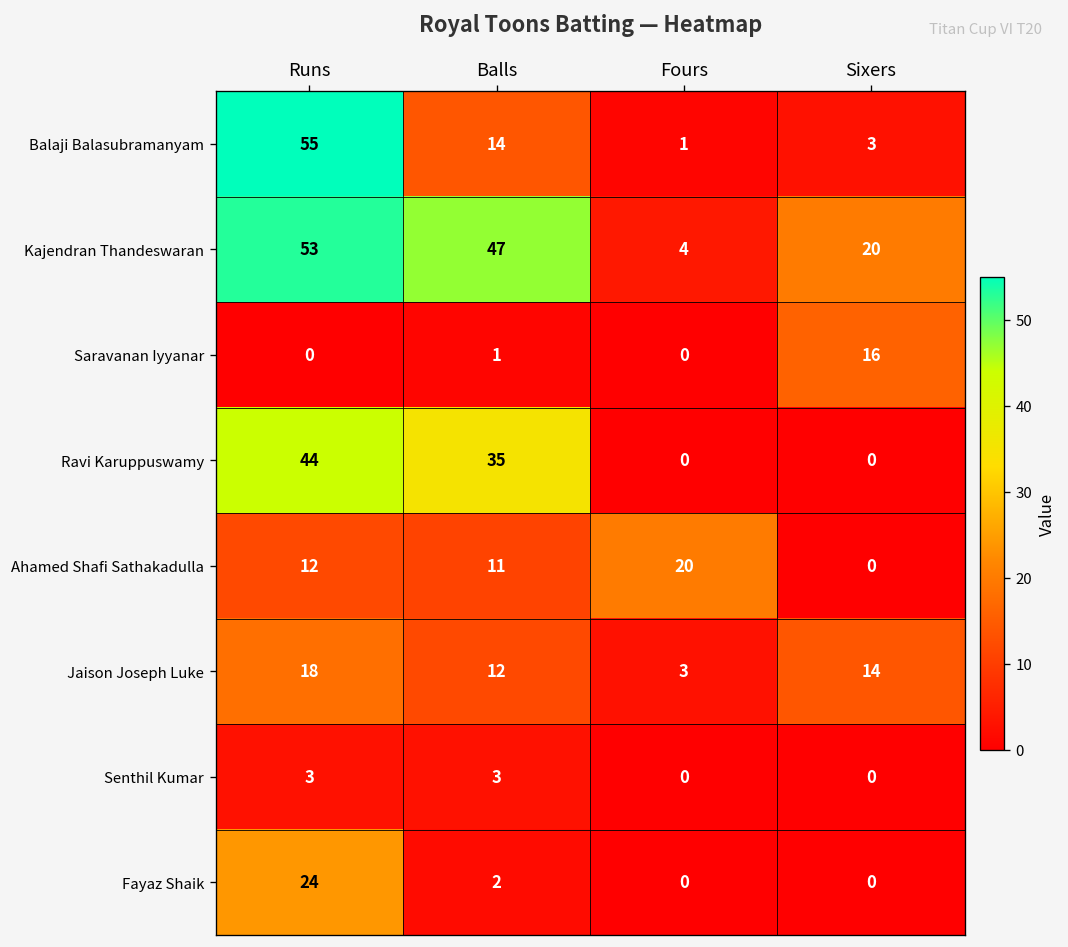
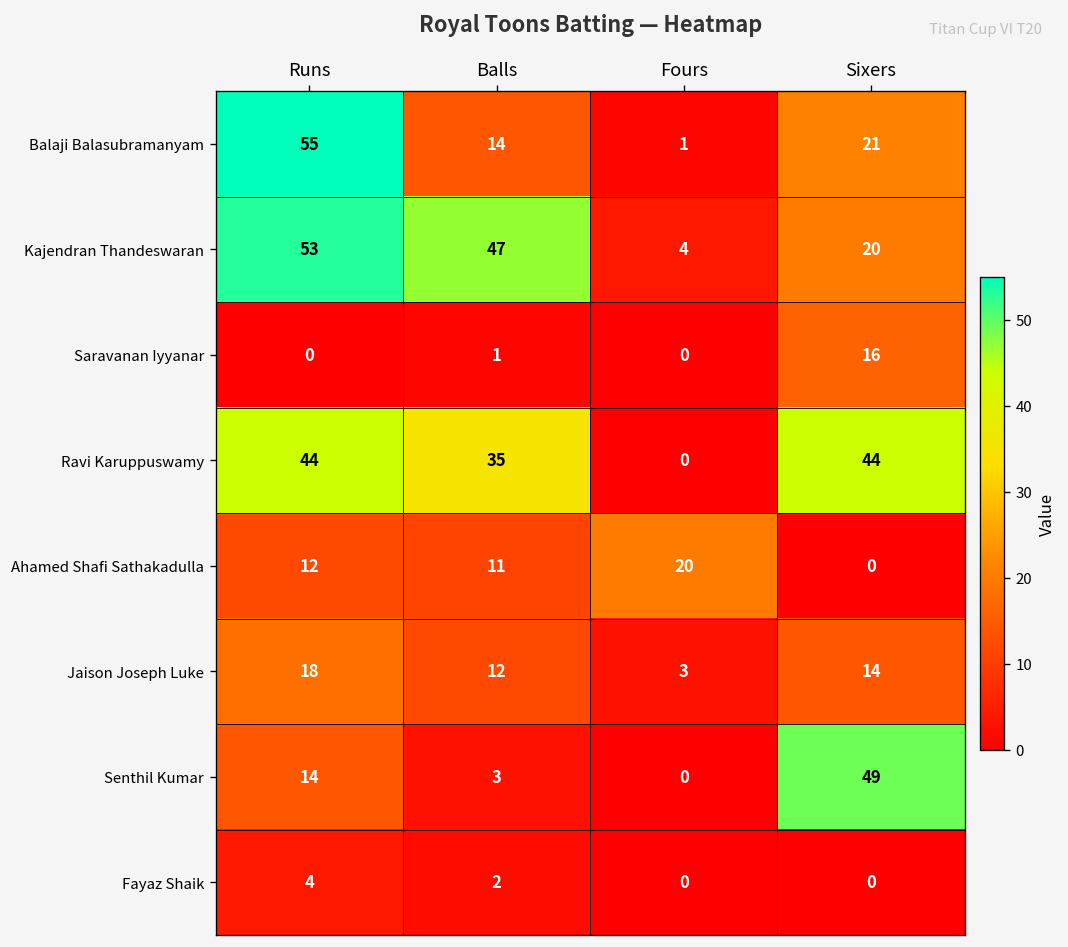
  {
    "Balaji Balasubramanyam": {
      "Runs": 55,
      "Balls": 14,
      "Fours": 1,
-     "Sixers": 3
+     "Sixers": 21
    },
    "Kajendran Thandeswaran": {
      "Runs": 53,
      "Balls": 47,
      "Fours": 4,
      "Sixers": 20
    },
    "Saravanan Iyyanar": {
      "Runs": 0,
      "Balls": 1,
      "Fours": 0,
      "Sixers": 16
    },
    "Ravi Karuppuswamy": {
      "Runs": 44,
      "Balls": 35,
      "Fours": 0,
-     "Sixers": 0
+     "Sixers": 44
    },
    "Ahamed Shafi Sathakadulla": {
      "Runs": 12,
      "Balls": 11,
      "Fours": 20,
      "Sixers": 0
    },
    "Jaison Joseph Luke": {
      "Runs": 18,
      "Balls": 12,
      "Fours": 3,
      "Sixers": 14
    },
    "Senthil Kumar": {
-     "Runs": 3,
+     "Runs": 14,
      "Balls": 3,
      "Fours": 0,
-     "Sixers": 0
+     "Sixers": 49
    },
    "Fayaz Shaik": {
-     "Runs": 24,
+     "Runs": 4,
      "Balls": 2,
      "Fours": 0,
      "Sixers": 0
    }
  }
